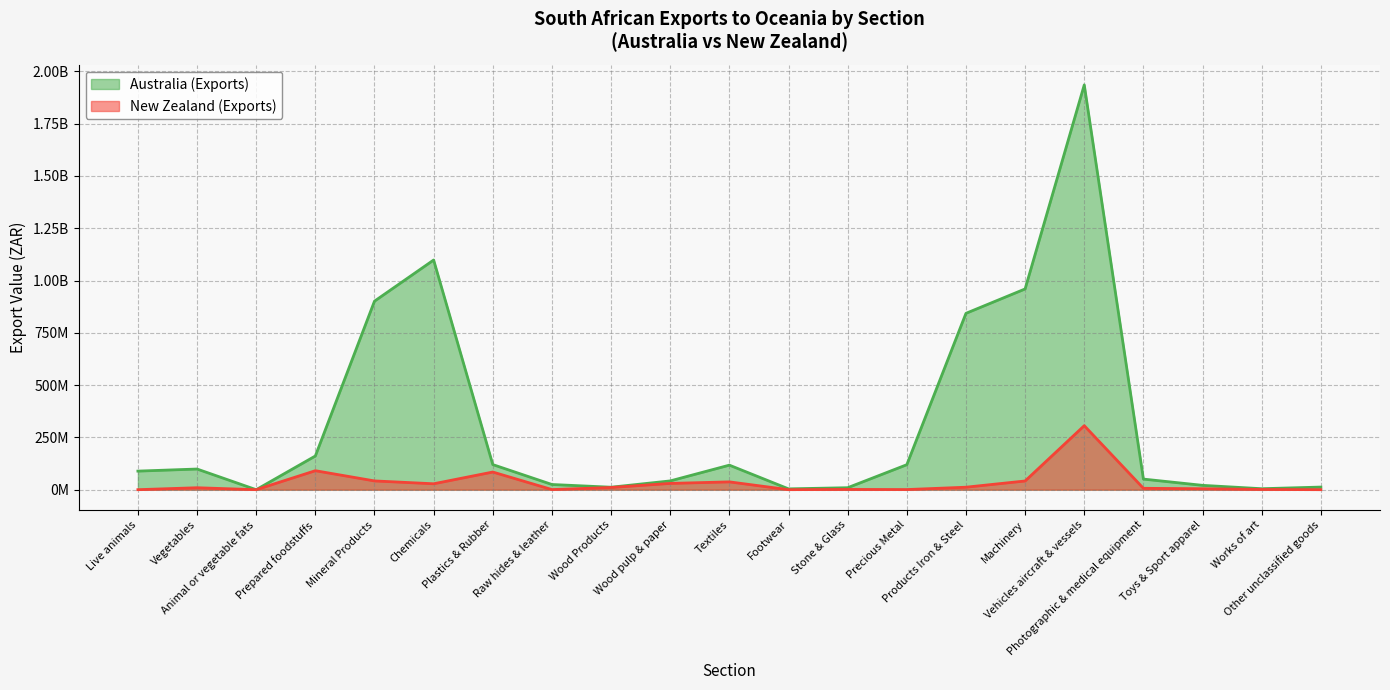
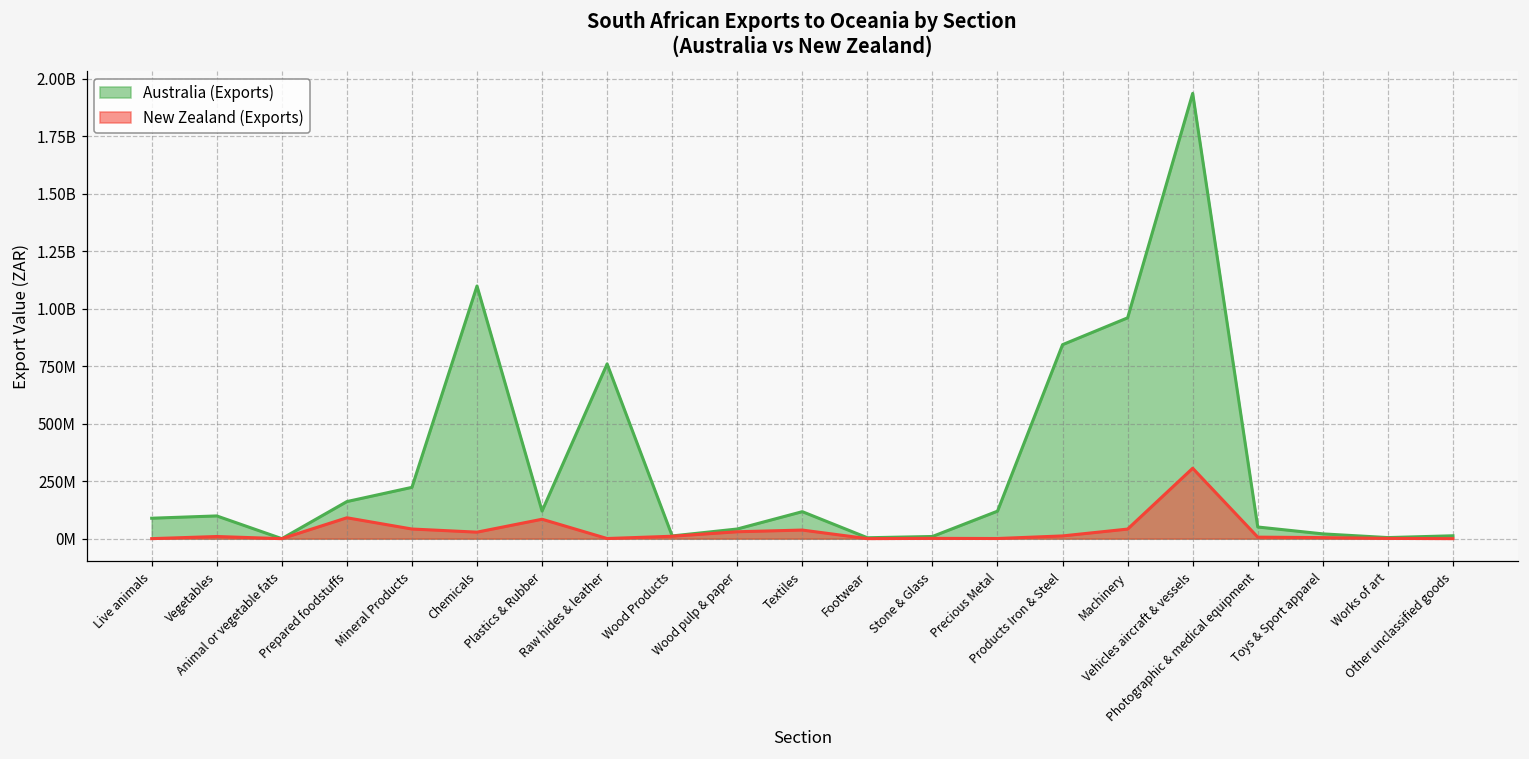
  {
    "Australia (Exports)": {
      "Live animals": 90000000,
      "Vegetables": 100000000,
      "Prepared foodstuffs": 160000000,
-     "Mineral Products": 900000000,
+     "Mineral Products": 220000000,
      "Chemicals": 1100000000,
      "Plastics & Rubber": 120000000,
-     "Raw hides & leather": 20000000,
+     "Raw hides & leather": 760000000,
      "Textiles": 120000000,
      "Precious Metal": 120000000,
      "Products Iron & Steel": 840000000,
      "Machinery": 960000000,
      "Vehicles aircraft & vessels": 1940000000,
      "Photographic & medical equipment": 50000000,
      "Toys & Sport apparel": 20000000,
      "Other unclassified goods": 10000000
    },
    "New Zealand (Exports)": {
      "Live animals": 0,
      "Vegetables": 10000000,
      "Prepared foodstuffs": 90000000,
      "Mineral Products": 40000000,
      "Chemicals": 30000000,
      "Plastics & Rubber": 80000000,
      "Raw hides & leather": 0,
      "Textiles": 40000000,
      "Precious Metal": 0,
      "Products Iron & Steel": 10000000,
      "Machinery": 40000000,
      "Vehicles aircraft & vessels": 310000000,
      "Photographic & medical equipment": 10000000,
      "Toys & Sport apparel": 0,
      "Other unclassified goods": 0
    }
  }
